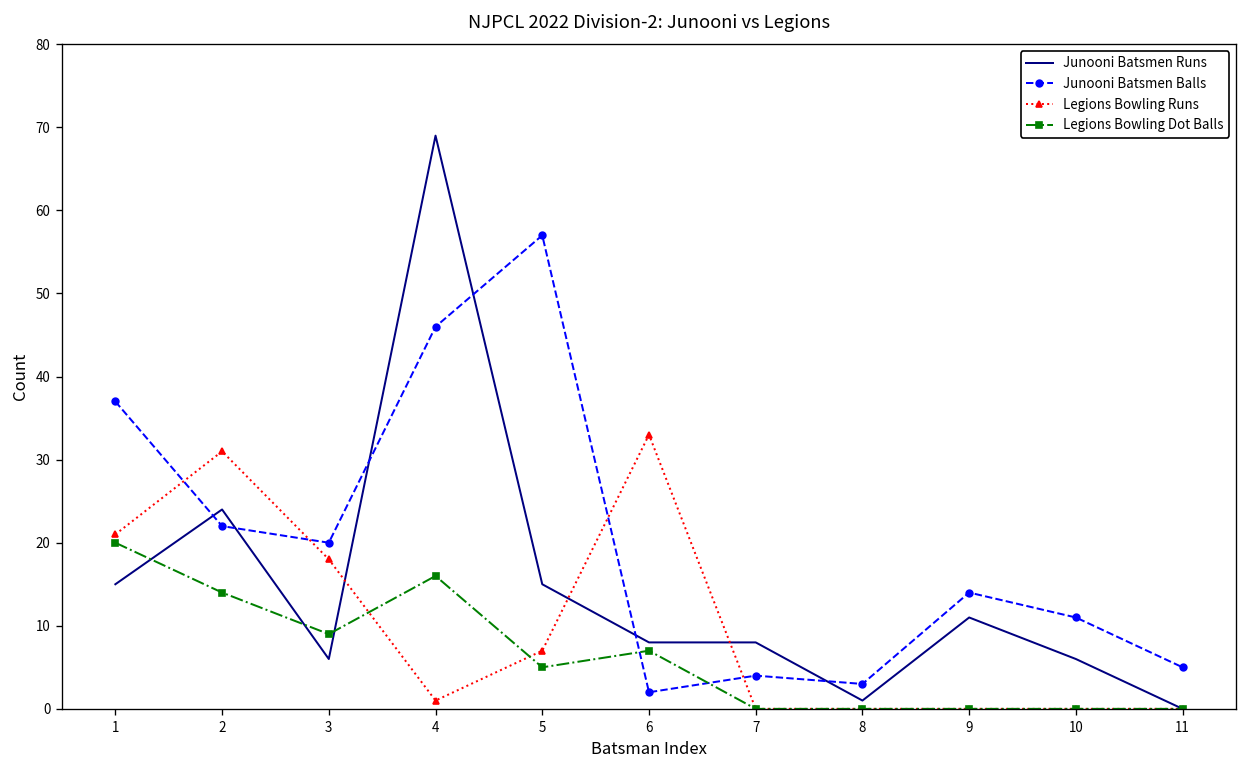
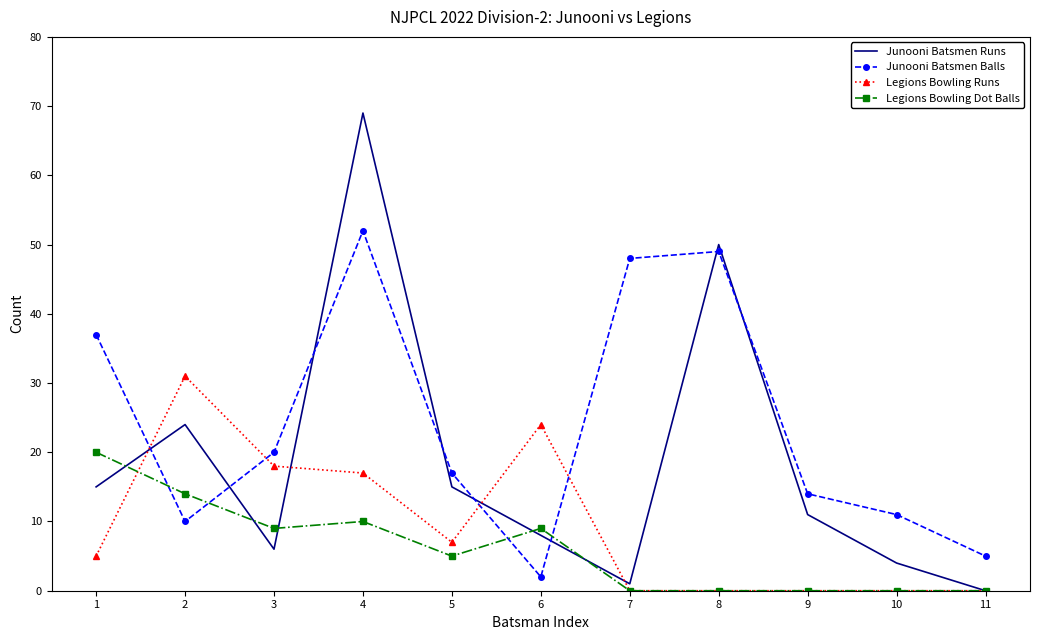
  {
    "Junooni Batsmen Runs": {
      "1": 15,
      "2": 24,
      "3": 6,
      "4": 69,
      "5": 15,
      "6": 8,
-     "7": 8,
-     "8": 1,
+     "7": 1,
+     "8": 50,
      "9": 11,
-     "10": 6
+     "10": 4
    },
    "Junooni Batsmen Balls": {
      "1": 37,
-     "2": 22,
+     "2": 10,
      "3": 20,
-     "4": 46,
-     "5": 57,
+     "4": 52,
+     "5": 17,
      "6": 2,
-     "7": 4,
-     "8": 3,
+     "7": 48,
+     "8": 49,
      "9": 14,
      "10": 11,
      "11": 5
    },
    "Legions Bowling Runs": {
-     "1": 21,
+     "1": 5,
      "2": 31,
      "3": 18,
-     "4": 1,
+     "4": 17,
      "5": 7,
-     "6": 33
+     "6": 24
    },
    "Legions Bowling Dot Balls": {
      "1": 20,
      "2": 14,
      "3": 9,
-     "4": 16,
+     "4": 10,
      "5": 5,
-     "6": 7
+     "6": 9
    }
  }
